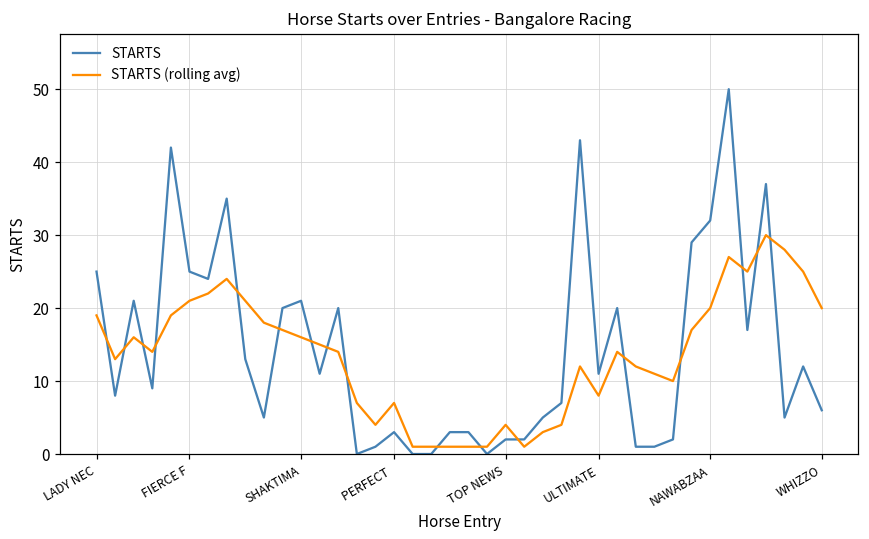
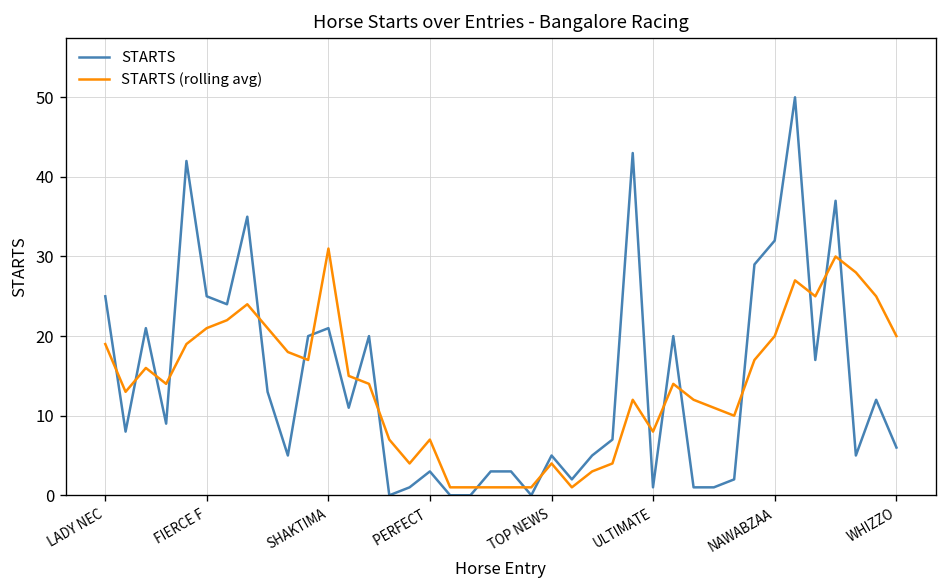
  {
    "STARTS": {
      "LADY NEC": 25,
      "FIERCE F": 25,
      "SHAKTIMA": 21,
      "PERFECT": 3,
-     "TOP NEWS": 2,
-     "ULTIMATE": 11,
+     "TOP NEWS": 5,
+     "ULTIMATE": 1,
      "NAWABZAA": 32,
      "WHIZZO": 6
    },
    "STARTS (rolling avg)": {
      "LADY NEC": 19,
      "FIERCE F": 21,
-     "SHAKTIMA": 16,
+     "SHAKTIMA": 31,
      "PERFECT": 7,
      "TOP NEWS": 4,
      "ULTIMATE": 8,
      "NAWABZAA": 20,
      "WHIZZO": 20
    }
  }
